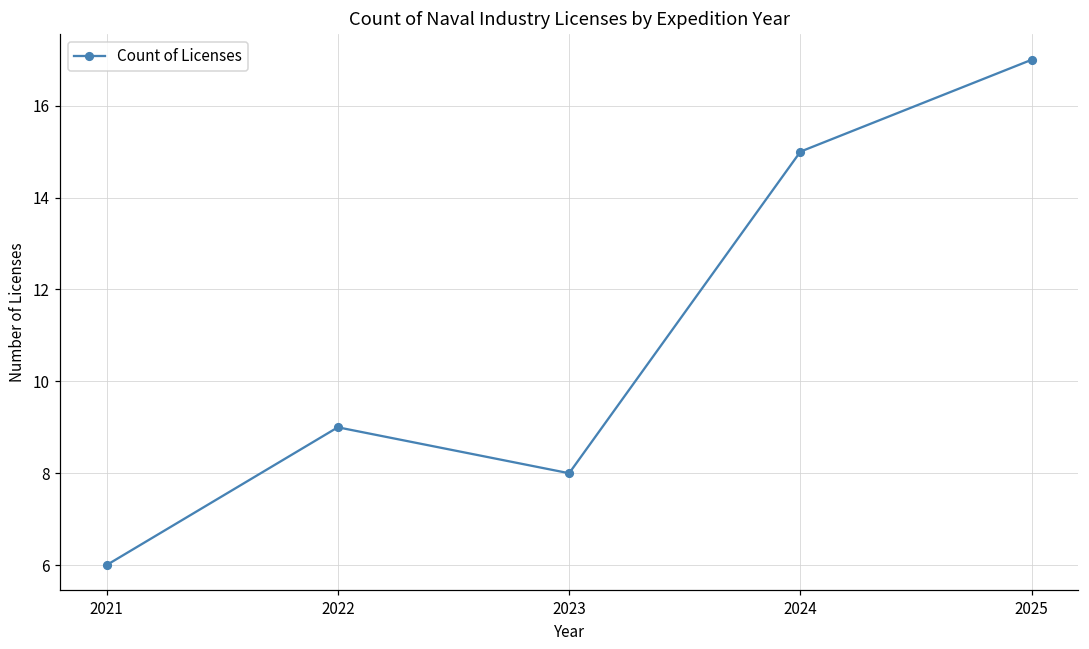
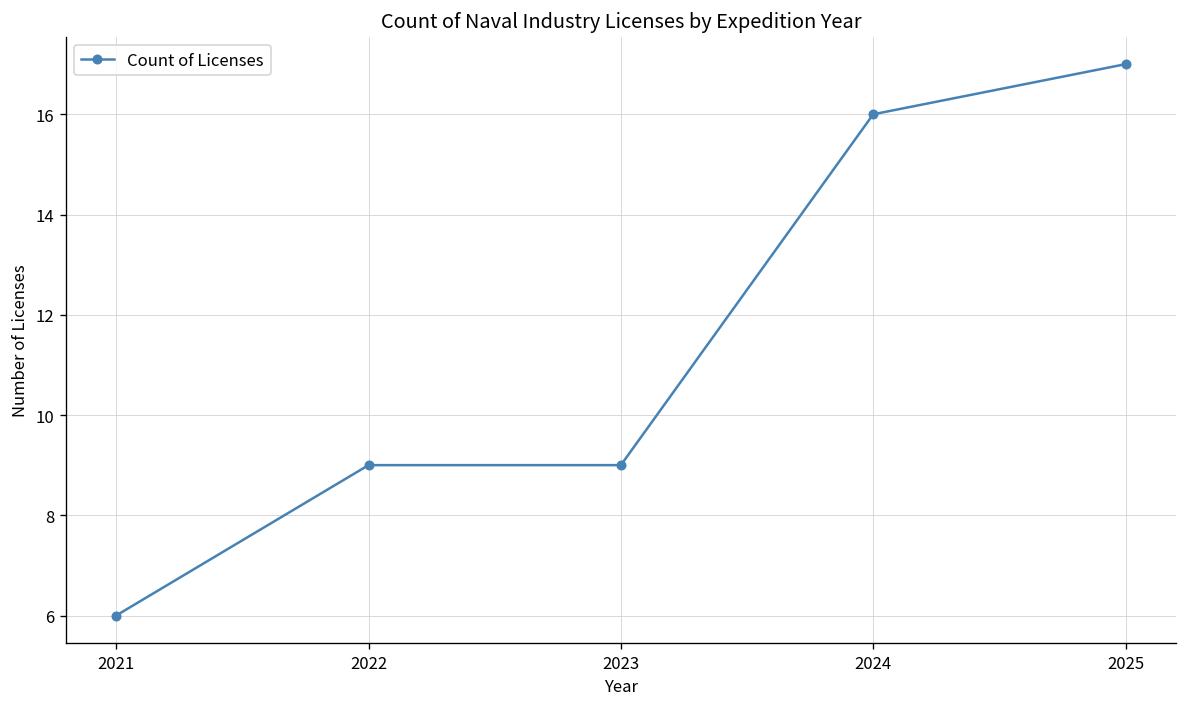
  {
    "2021": 6,
    "2022": 9,
-   "2023": 8,
-   "2024": 15,
+   "2023": 9,
+   "2024": 16,
    "2025": 17
  }
